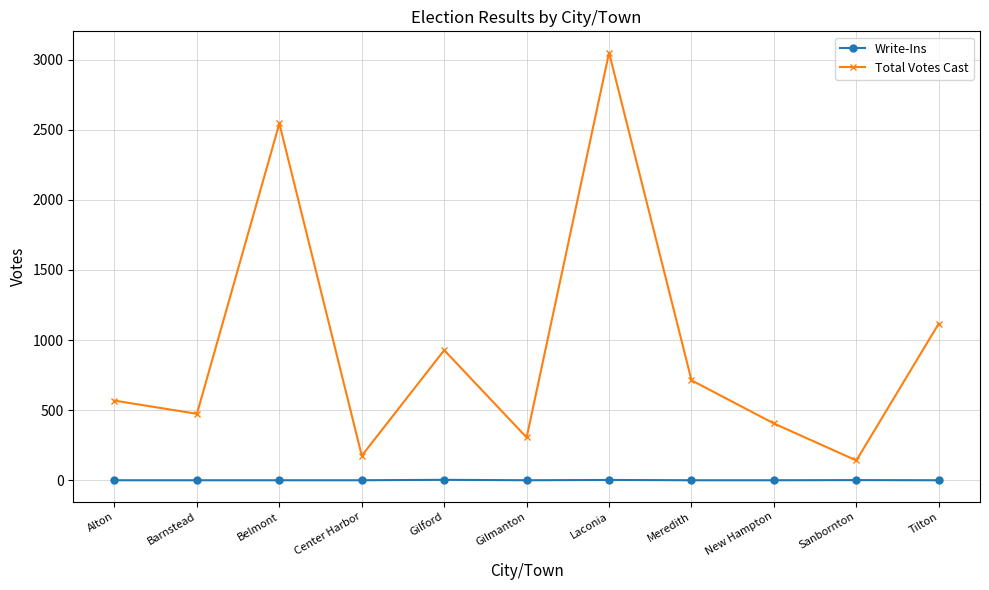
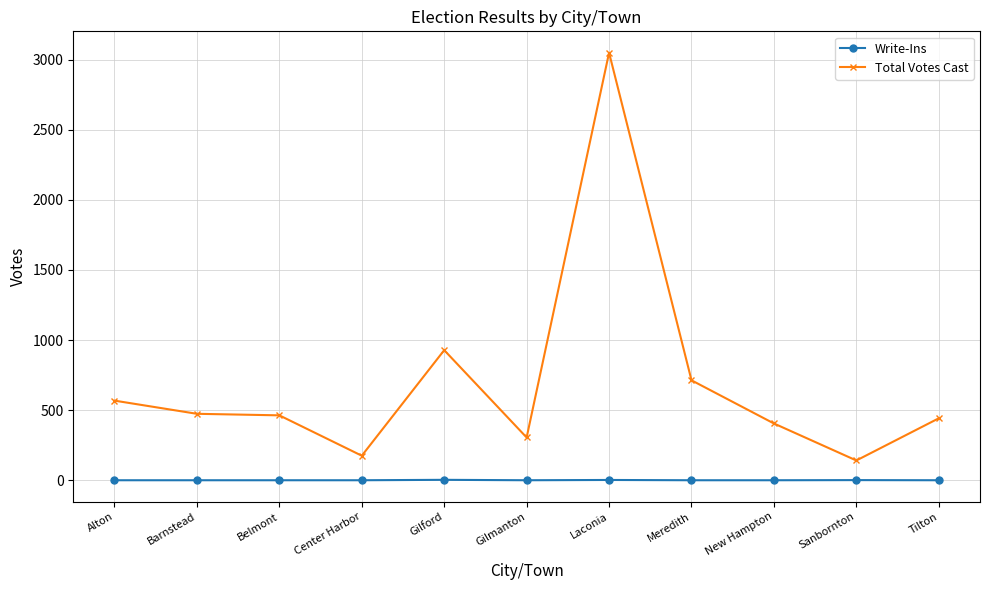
  {
    "Write-Ins": {
      "Alton": 0,
      "Barnstead": 0,
      "Belmont": 0,
      "Center Harbor": 0,
      "Gilford": 0,
      "Gilmanton": 0,
      "Laconia": 0,
      "Meredith": 0,
      "New Hampton": 0,
      "Sanbornton": 0,
      "Tilton": 0
    },
    "Total Votes Cast": {
      "Alton": 570,
      "Barnstead": 470,
-     "Belmont": 2550,
+     "Belmont": 460,
      "Center Harbor": 180,
      "Gilford": 930,
      "Gilmanton": 310,
      "Laconia": 3050,
      "Meredith": 710,
      "New Hampton": 410,
      "Sanbornton": 140,
-     "Tilton": 1120
+     "Tilton": 440
    }
  }
